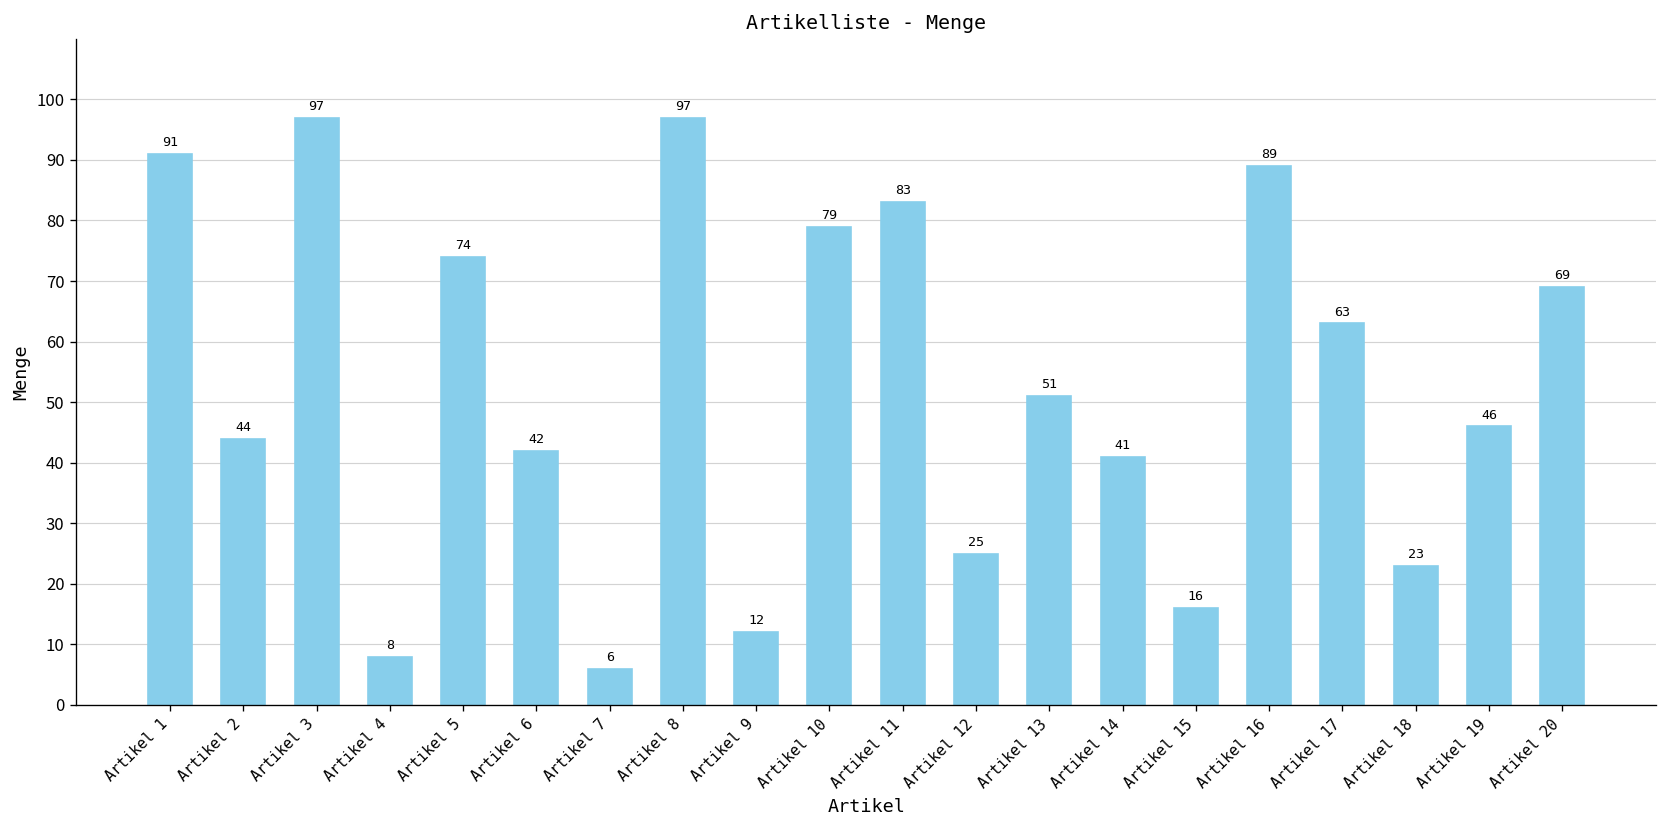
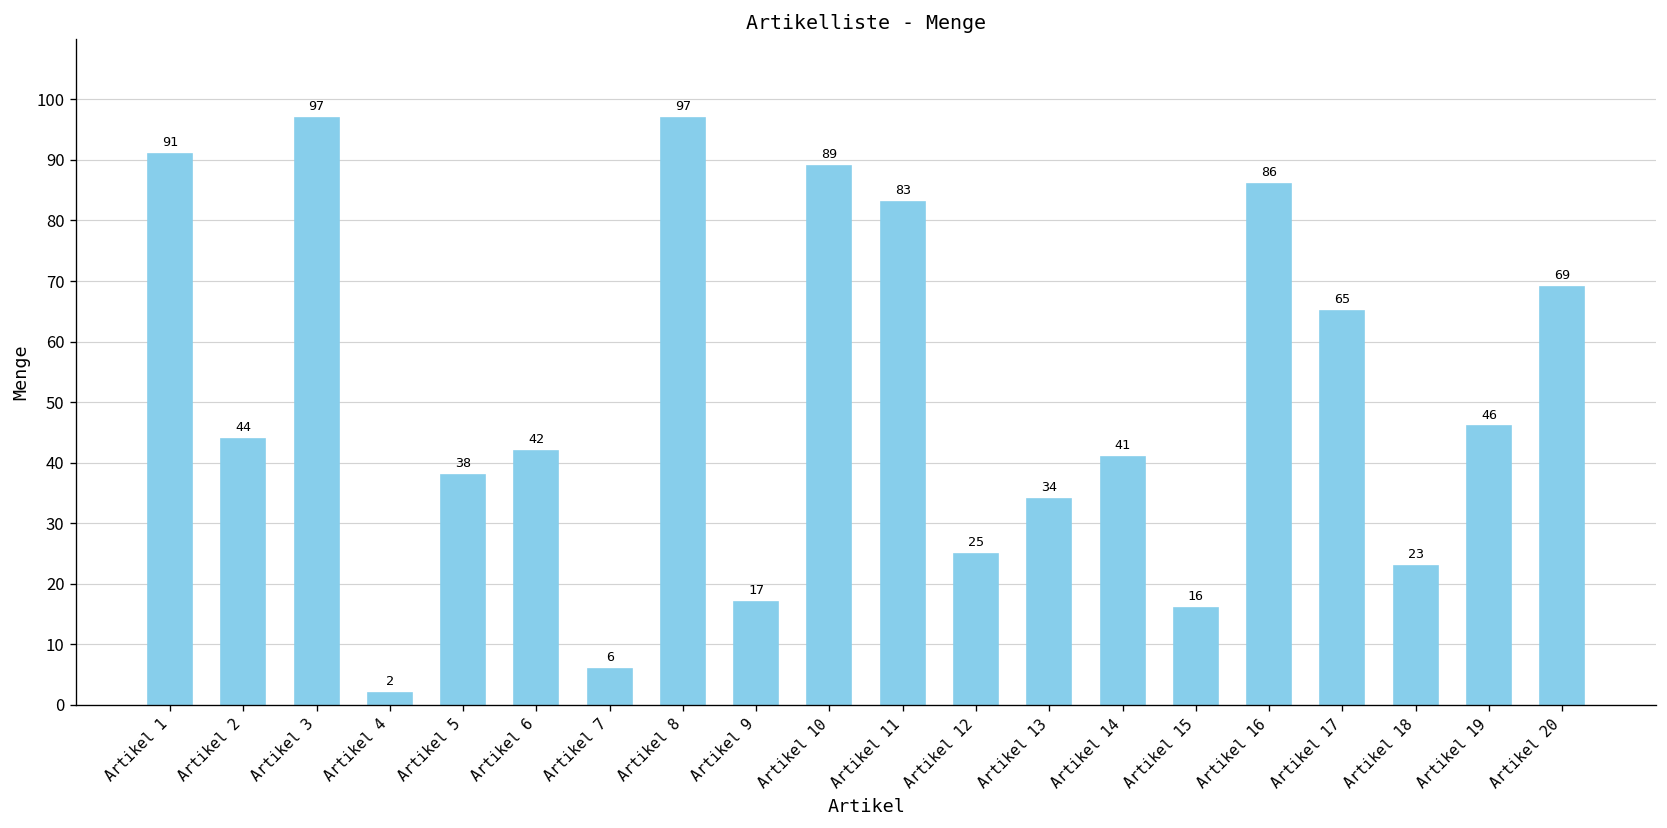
  {
    "Artikel 1": 91,
    "Artikel 2": 44,
    "Artikel 3": 97,
-   "Artikel 4": 8,
-   "Artikel 5": 74,
+   "Artikel 4": 2,
+   "Artikel 5": 38,
    "Artikel 6": 42,
    "Artikel 7": 6,
    "Artikel 8": 97,
-   "Artikel 9": 12,
-   "Artikel 10": 79,
+   "Artikel 9": 17,
+   "Artikel 10": 89,
    "Artikel 11": 83,
    "Artikel 12": 25,
-   "Artikel 13": 51,
+   "Artikel 13": 34,
    "Artikel 14": 41,
    "Artikel 15": 16,
-   "Artikel 16": 89,
-   "Artikel 17": 63,
+   "Artikel 16": 86,
+   "Artikel 17": 65,
    "Artikel 18": 23,
    "Artikel 19": 46,
    "Artikel 20": 69
  }
